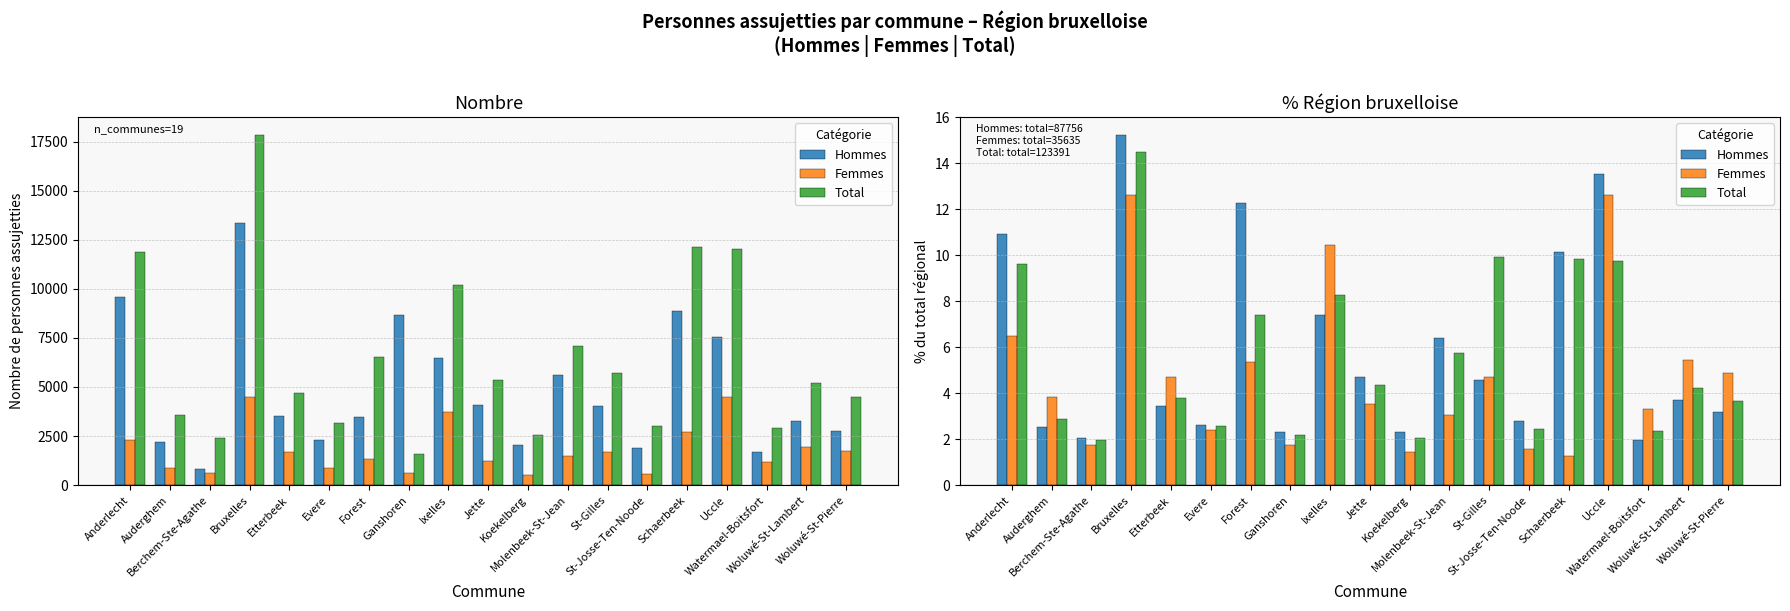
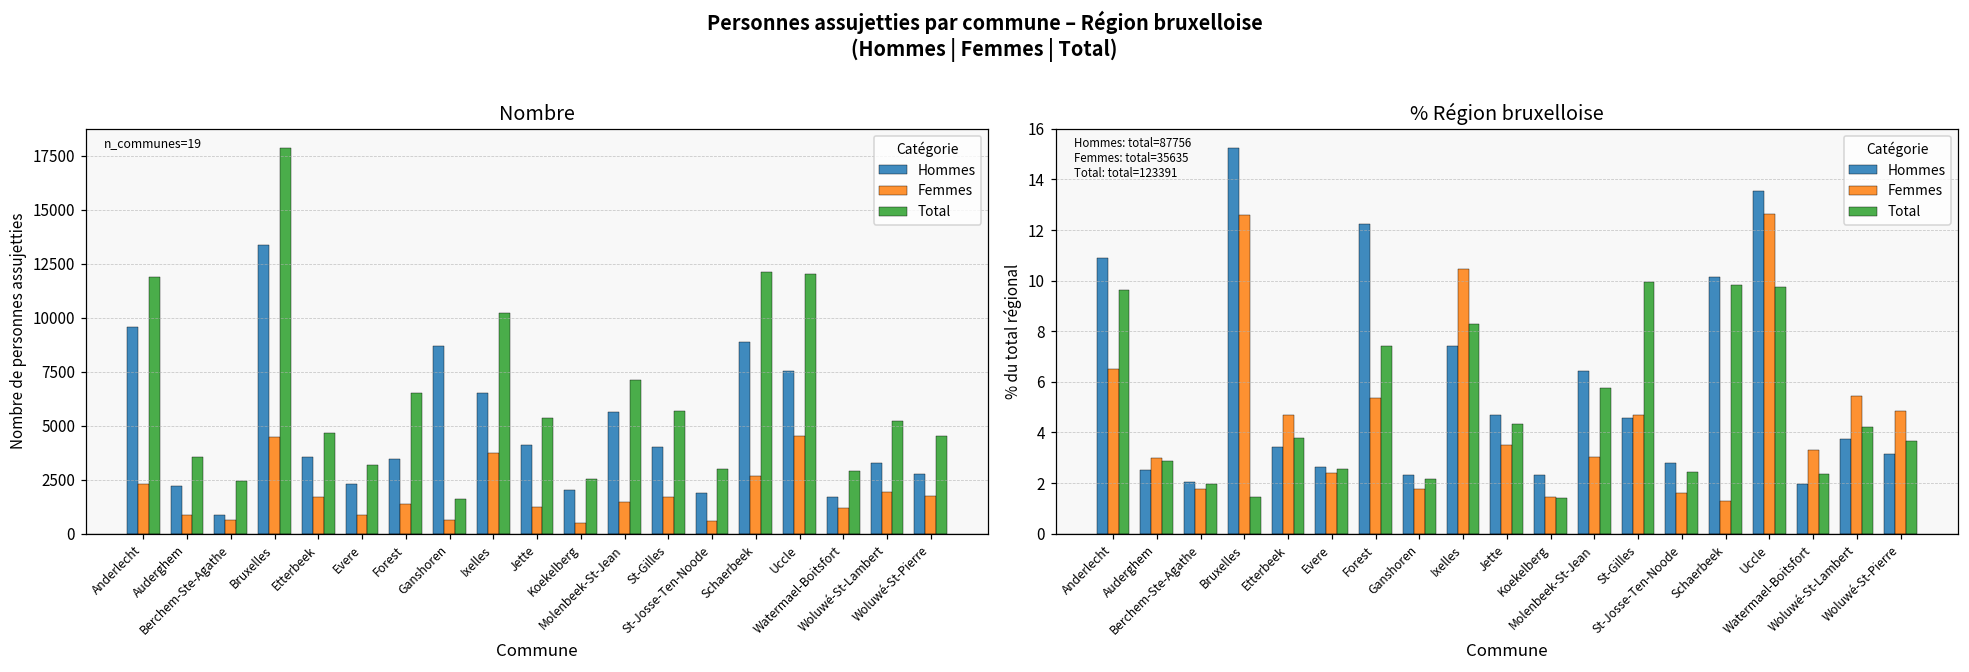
  {
    "Nombre": {
      "Hommes": {
        "Anderlecht": 9600,
        "Auderghem": 2200,
        "Berchem-Ste-Agathe": 800,
        "Bruxelles": 13400,
        "Etterbeek": 3500,
        "Evere": 2300,
        "Forest": 3500,
        "Ganshoren": 8700,
        "Ixelles": 6500,
        "Jette": 4100,
        "Koekelberg": 2000,
        "Molenbeek-St-Jean": 5600,
        "St-Gilles": 4000,
        "St-Josse-Ten-Noode": 1900,
        "Schaerbeek": 8900,
        "Uccle": 7500,
        "Watermael-Boitsfort": 1700,
        "Woluwé-St-Lambert": 3300,
        "Woluwé-St-Pierre": 2800
      },
      "Femmes": {
        "Anderlecht": 2300,
        "Auderghem": 900,
        "Berchem-Ste-Agathe": 600,
        "Bruxelles": 4500,
        "Etterbeek": 1700,
        "Evere": 900,
        "Forest": 1400,
        "Ganshoren": 600,
        "Ixelles": 3700,
        "Jette": 1300,
        "Koekelberg": 500,
        "Molenbeek-St-Jean": 1500,
        "St-Gilles": 1700,
        "St-Josse-Ten-Noode": 600,
        "Schaerbeek": 2700,
        "Uccle": 4500,
        "Watermael-Boitsfort": 1200,
        "Woluwé-St-Lambert": 1900,
        "Woluwé-St-Pierre": 1700
      },
      "Total": {
        "Anderlecht": 11900,
        "Auderghem": 3600,
        "Berchem-Ste-Agathe": 2400,
        "Bruxelles": 17900,
        "Etterbeek": 4700,
        "Evere": 3200,
        "Forest": 6500,
        "Ganshoren": 1600,
        "Ixelles": 10200,
        "Jette": 5400,
        "Koekelberg": 2500,
        "Molenbeek-St-Jean": 7100,
        "St-Gilles": 5700,
        "St-Josse-Ten-Noode": 3000,
        "Schaerbeek": 12100,
        "Uccle": 12000,
        "Watermael-Boitsfort": 2900,
        "Woluwé-St-Lambert": 5200,
        "Woluwé-St-Pierre": 4500
      }
    },
    "% Région bruxelloise": {
      "Hommes": {
        "Anderlecht": 10.9,
        "Auderghem": 2.5,
        "Berchem-Ste-Agathe": 2.0,
        "Bruxelles": 15.2,
        "Etterbeek": 3.4,
        "Evere": 2.6,
        "Forest": 12.3,
        "Ganshoren": 2.3,
        "Ixelles": 7.4,
        "Jette": 4.7,
        "Koekelberg": 2.3,
        "Molenbeek-St-Jean": 6.4,
        "St-Gilles": 4.6,
        "St-Josse-Ten-Noode": 2.8,
        "Schaerbeek": 10.1,
        "Uccle": 13.5,
        "Watermael-Boitsfort": 2.0,
        "Woluwé-St-Lambert": 3.7,
        "Woluwé-St-Pierre": 3.2
      },
      "Femmes": {
        "Anderlecht": 6.5,
-       "Auderghem": 3.8,
+       "Auderghem": 3.0,
        "Berchem-Ste-Agathe": 1.7,
        "Bruxelles": 12.6,
        "Etterbeek": 4.7,
        "Evere": 2.4,
        "Forest": 5.4,
        "Ganshoren": 1.8,
        "Ixelles": 10.4,
        "Jette": 3.5,
        "Koekelberg": 1.4,
        "Molenbeek-St-Jean": 3.0,
        "St-Gilles": 4.7,
        "St-Josse-Ten-Noode": 1.6,
        "Schaerbeek": 1.3,
        "Uccle": 12.6,
        "Watermael-Boitsfort": 3.3,
        "Woluwé-St-Lambert": 5.4,
        "Woluwé-St-Pierre": 4.9
      },
      "Total": {
        "Anderlecht": 9.6,
        "Auderghem": 2.9,
        "Berchem-Ste-Agathe": 2.0,
-       "Bruxelles": 14.5,
+       "Bruxelles": 1.5,
        "Etterbeek": 3.8,
        "Evere": 2.6,
        "Forest": 7.4,
        "Ganshoren": 2.2,
        "Ixelles": 8.3,
        "Jette": 4.3,
-       "Koekelberg": 2.1,
+       "Koekelberg": 1.4,
        "Molenbeek-St-Jean": 5.8,
        "St-Gilles": 9.9,
        "St-Josse-Ten-Noode": 2.4,
        "Schaerbeek": 9.8,
        "Uccle": 9.7,
        "Watermael-Boitsfort": 2.4,
        "Woluwé-St-Lambert": 4.2,
        "Woluwé-St-Pierre": 3.7
      }
    }
  }
